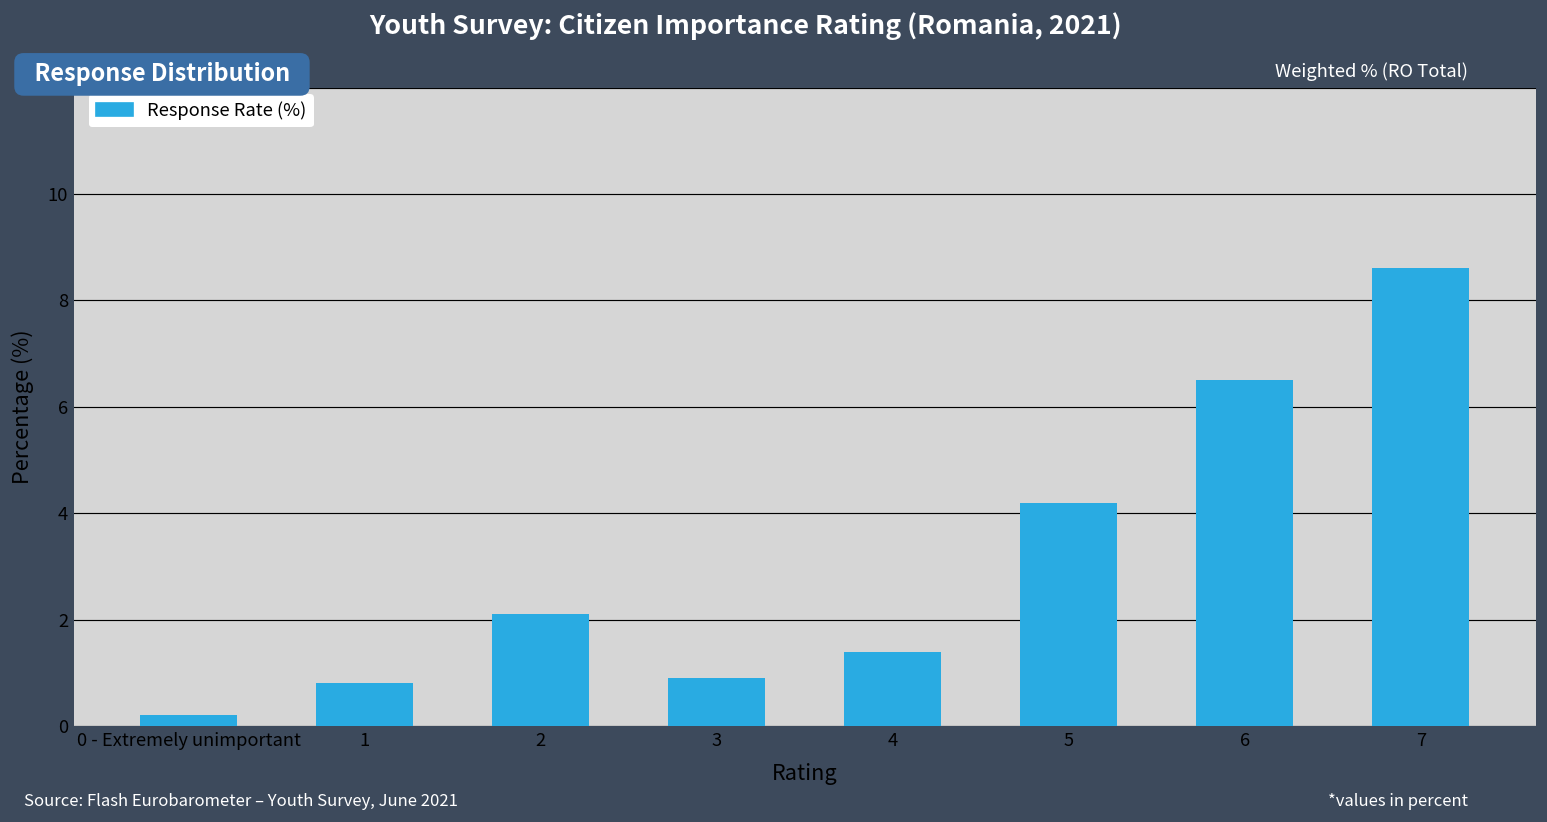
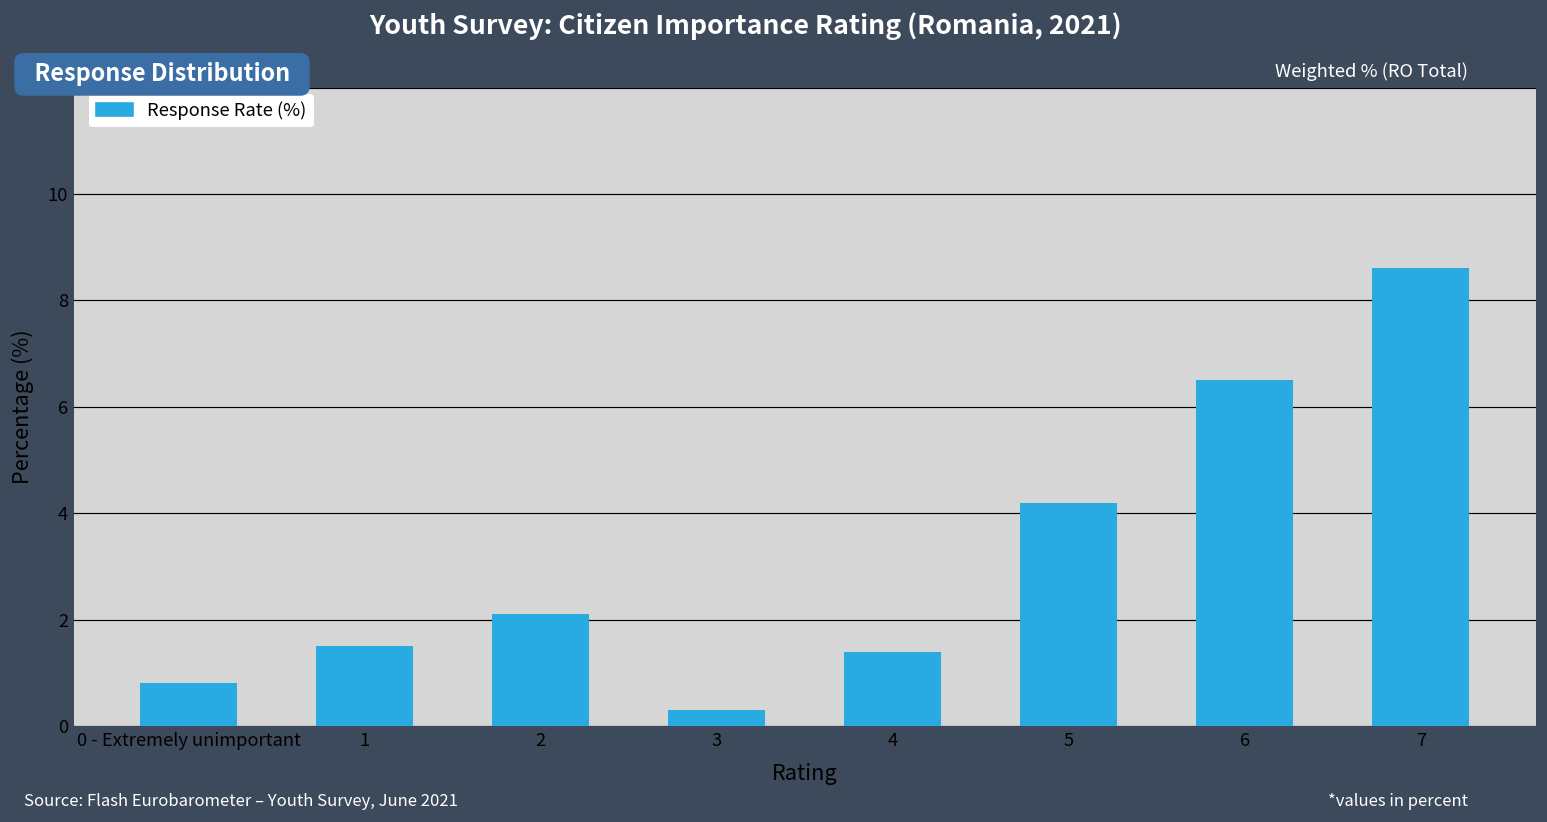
  {
-   "0 - Extremely unimportant": 0.2,
-   "1": 0.8,
+   "0 - Extremely unimportant": 0.8,
+   "1": 1.5,
    "2": 2.1,
-   "3": 0.9,
+   "3": 0.3,
    "4": 1.4,
    "5": 4.2,
    "6": 6.5,
    "7": 8.6
  }
